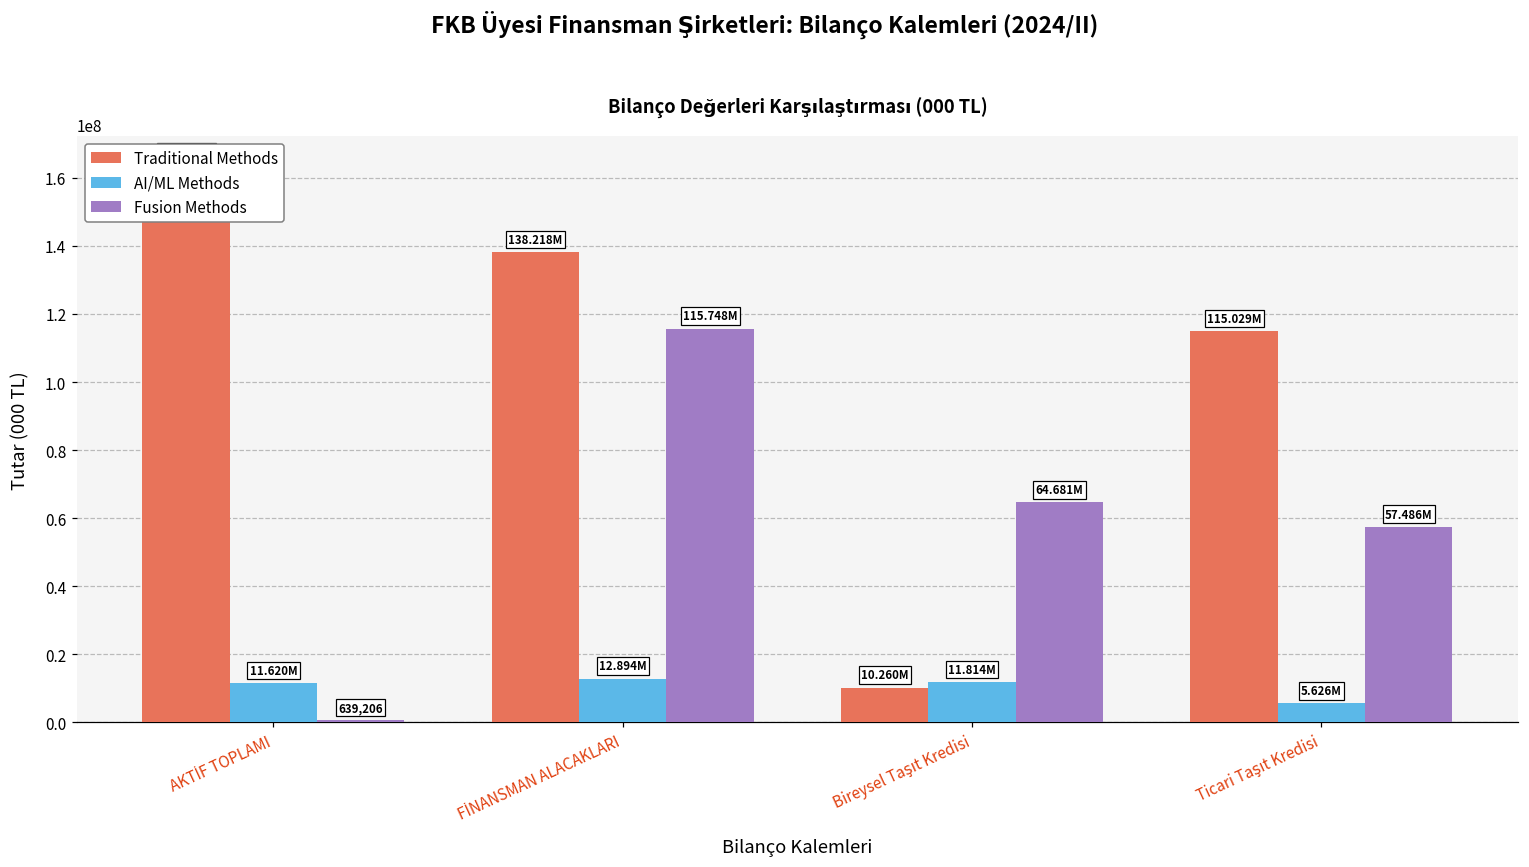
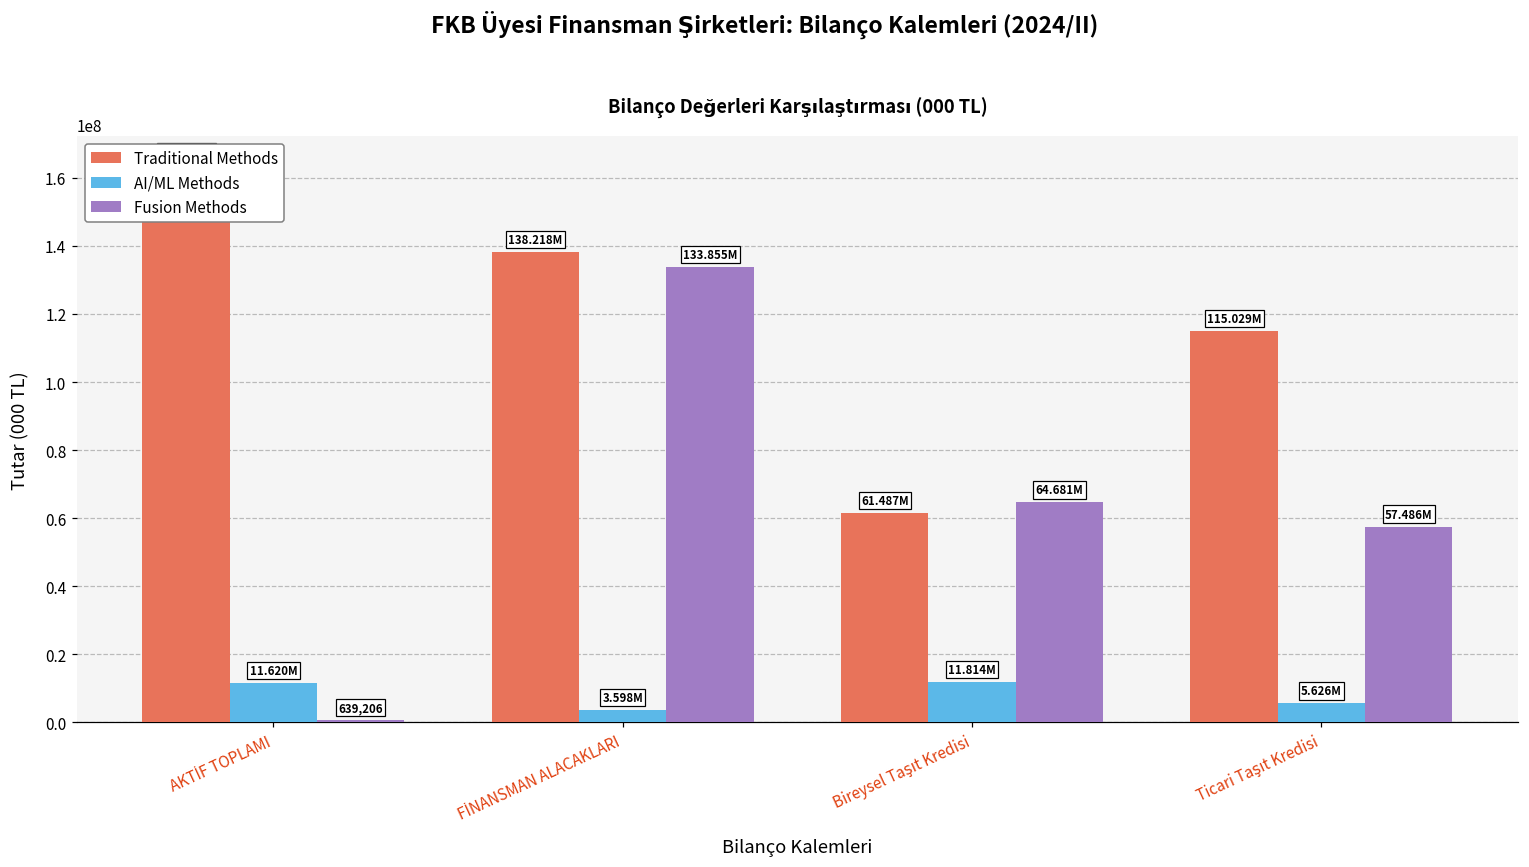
  {
    "Traditional Methods": {
-     "Bireysel Taşıt Kredisi": "10.260M"
+     "Bireysel Taşıt Kredisi": "61.487M"
    },
    "AI/ML Methods": {
-     "FİNANSMAN ALACAKLARI": "12.894M"
+     "FİNANSMAN ALACAKLARI": "3.598M"
    },
    "Fusion Methods": {
-     "FİNANSMAN ALACAKLARI": "115.748M"
+     "FİNANSMAN ALACAKLARI": "133.855M"
    }
  }
